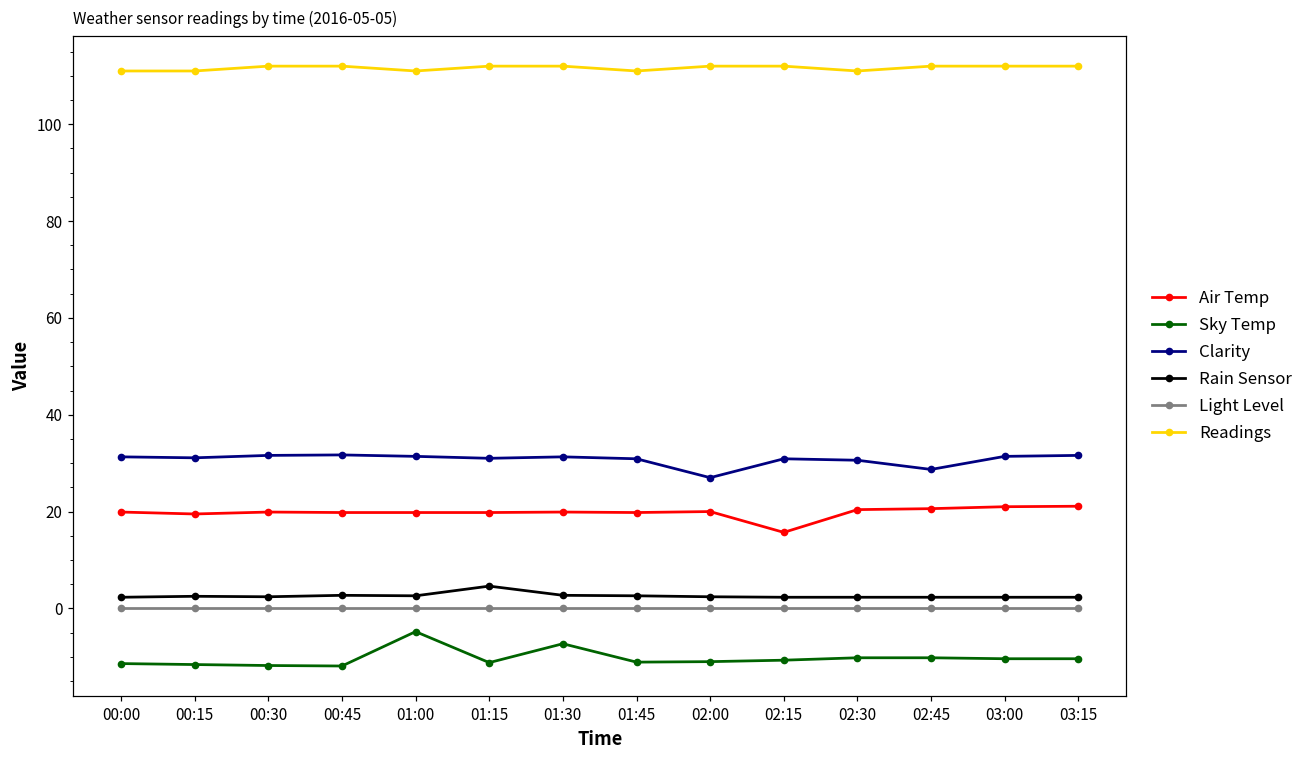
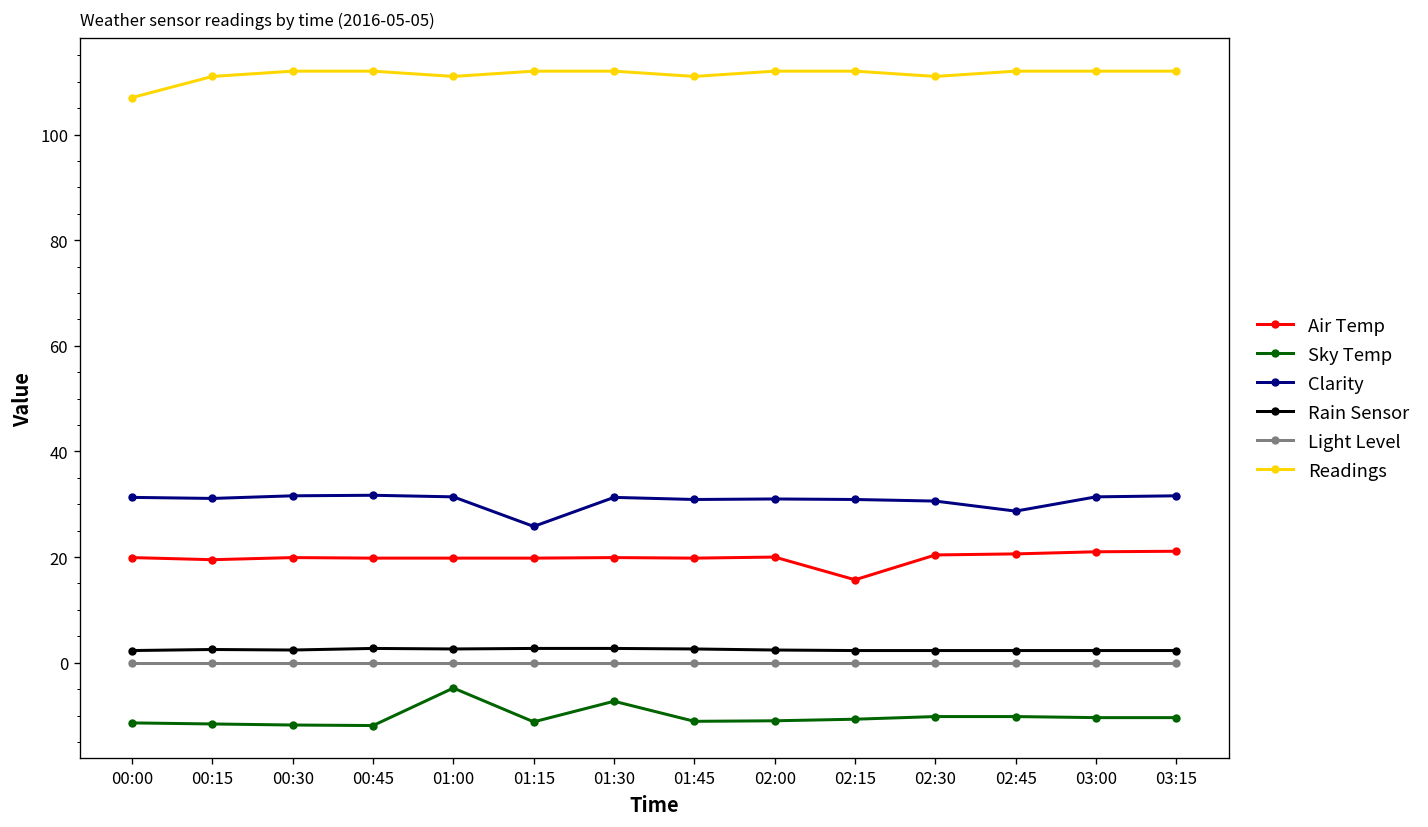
  {
    "Air Temp": {
      "00:00": 20,
      "00:15": 20,
      "00:30": 20,
      "00:45": 20,
      "01:00": 20,
      "01:15": 20,
      "01:30": 20,
      "01:45": 20,
      "02:00": 20,
      "02:15": 16,
      "02:30": 20,
      "02:45": 21,
      "03:00": 21,
      "03:15": 21
    },
    "Sky Temp": {
      "00:00": -11,
      "00:15": -12,
      "00:30": -12,
      "00:45": -12,
      "01:00": -5,
      "01:15": -11,
      "01:30": -7,
      "01:45": -11,
      "02:00": -11,
      "02:15": -11,
      "02:30": -10,
      "02:45": -10,
      "03:00": -10,
      "03:15": -10
    },
    "Clarity": {
      "00:00": 31,
      "00:15": 31,
      "00:30": 32,
      "00:45": 32,
      "01:00": 31,
-     "01:15": 31,
+     "01:15": 26,
      "01:30": 31,
      "01:45": 31,
-     "02:00": 27,
+     "02:00": 31,
      "02:15": 31,
      "02:30": 31,
      "02:45": 29,
      "03:00": 31,
      "03:15": 32
    },
    "Rain Sensor": {
      "00:00": 2,
      "00:15": 3,
      "00:30": 2,
      "00:45": 3,
      "01:00": 3,
-     "01:15": 5,
+     "01:15": 3,
      "01:30": 3,
      "01:45": 3,
      "02:00": 2,
      "02:15": 2,
      "02:30": 2,
      "02:45": 2,
      "03:00": 2,
      "03:15": 2
    },
    "Light Level": {
      "00:00": 0,
      "00:15": 0,
      "00:30": 0,
      "00:45": 0,
      "01:00": 0,
      "01:15": 0,
      "01:30": 0,
      "01:45": 0,
      "02:00": 0,
      "02:15": 0,
      "02:30": 0,
      "02:45": 0,
      "03:00": 0,
      "03:15": 0
    },
    "Readings": {
-     "00:00": 111,
+     "00:00": 107,
      "00:15": 111,
      "00:30": 112,
      "00:45": 112,
      "01:00": 111,
      "01:15": 112,
      "01:30": 112,
      "01:45": 111,
      "02:00": 112,
      "02:15": 112,
      "02:30": 111,
      "02:45": 112,
      "03:00": 112,
      "03:15": 112
    }
  }
